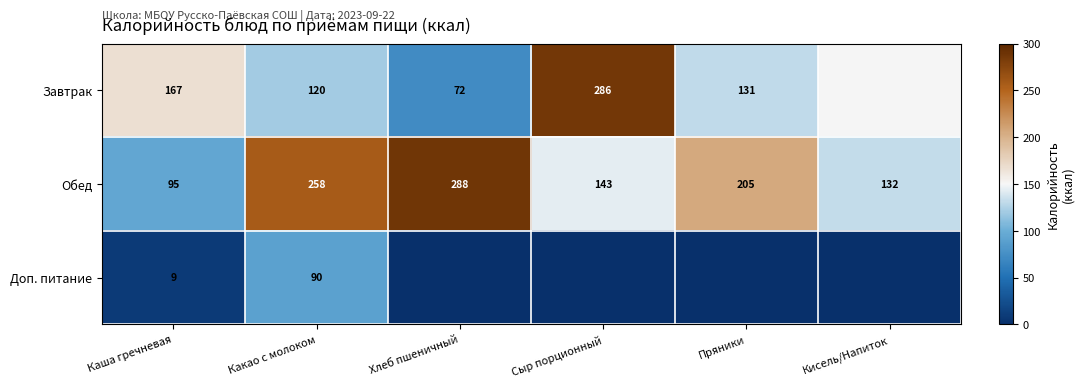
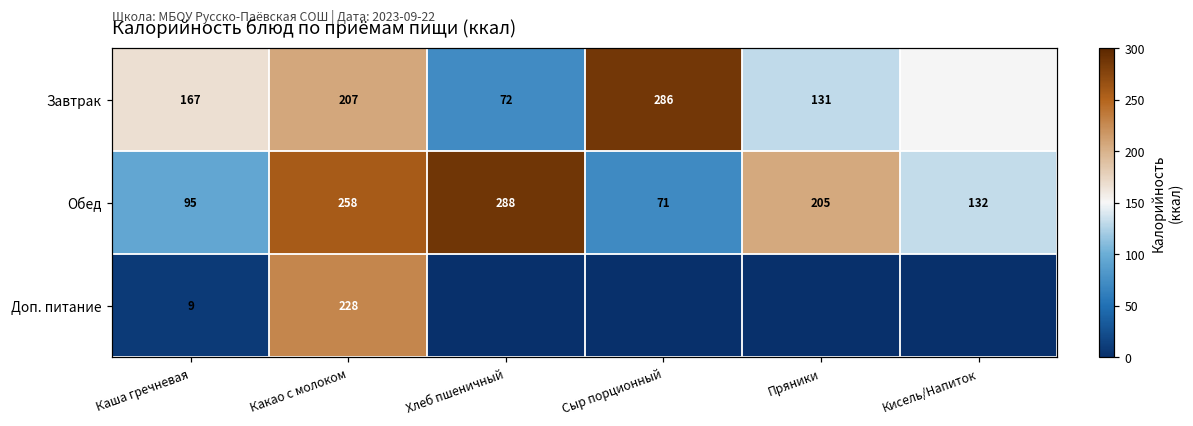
  {
    "Завтрак": {
      "Каша гречневая": 167,
-     "Какао с молоком": 120,
+     "Какао с молоком": 207,
      "Хлеб пшеничный": 72,
      "Сыр порционный": 286,
      "Пряники": 131
    },
    "Обед": {
      "Каша гречневая": 95,
      "Какао с молоком": 258,
      "Хлеб пшеничный": 288,
-     "Сыр порционный": 143,
+     "Сыр порционный": 71,
      "Пряники": 205,
      "Кисель/Напиток": 132
    },
    "Доп. питание": {
      "Каша гречневая": 9,
-     "Какао с молоком": 90
+     "Какао с молоком": 228
    }
  }
